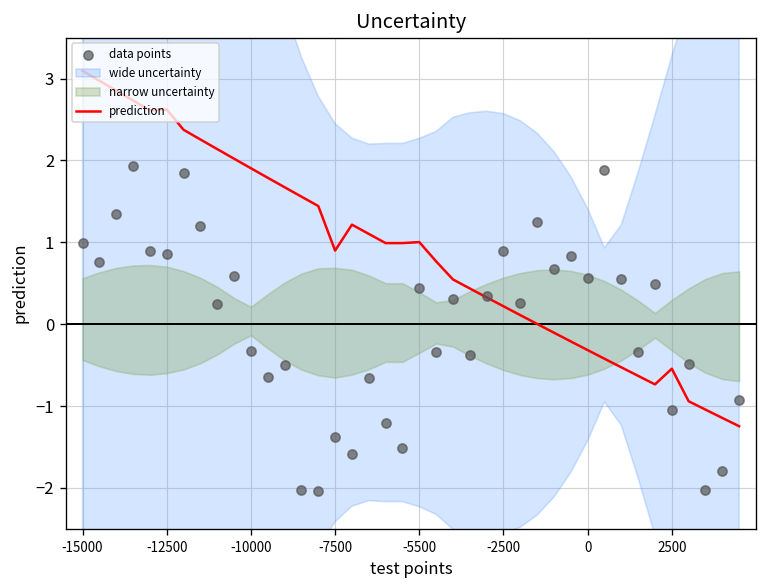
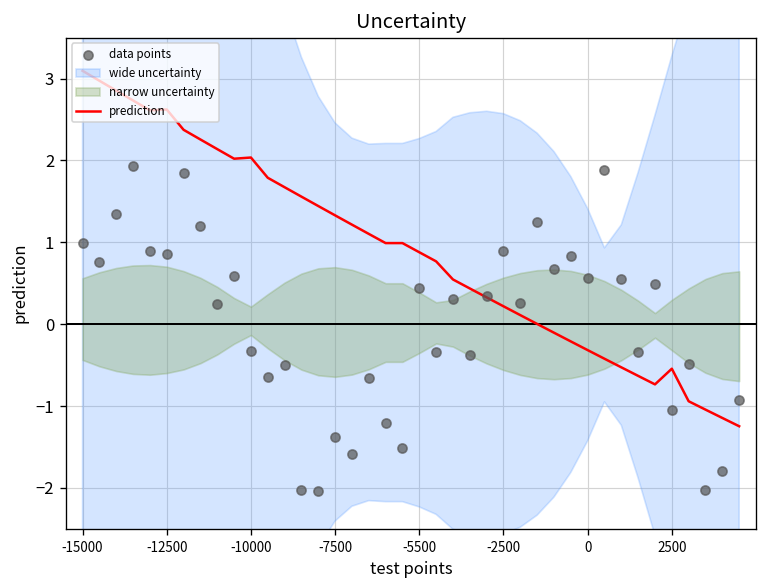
  {
    "prediction": {
-     "-10000": 1.9,
-     "-7500": 0.9,
-     "-5500": 1.0,
+     "-10000": 2.0,
+     "-7500": 1.3,
+     "-5500": 0.9,
      "-2500": 0.2,
      "0": -0.3,
      "2500": -0.5
    }
  }
